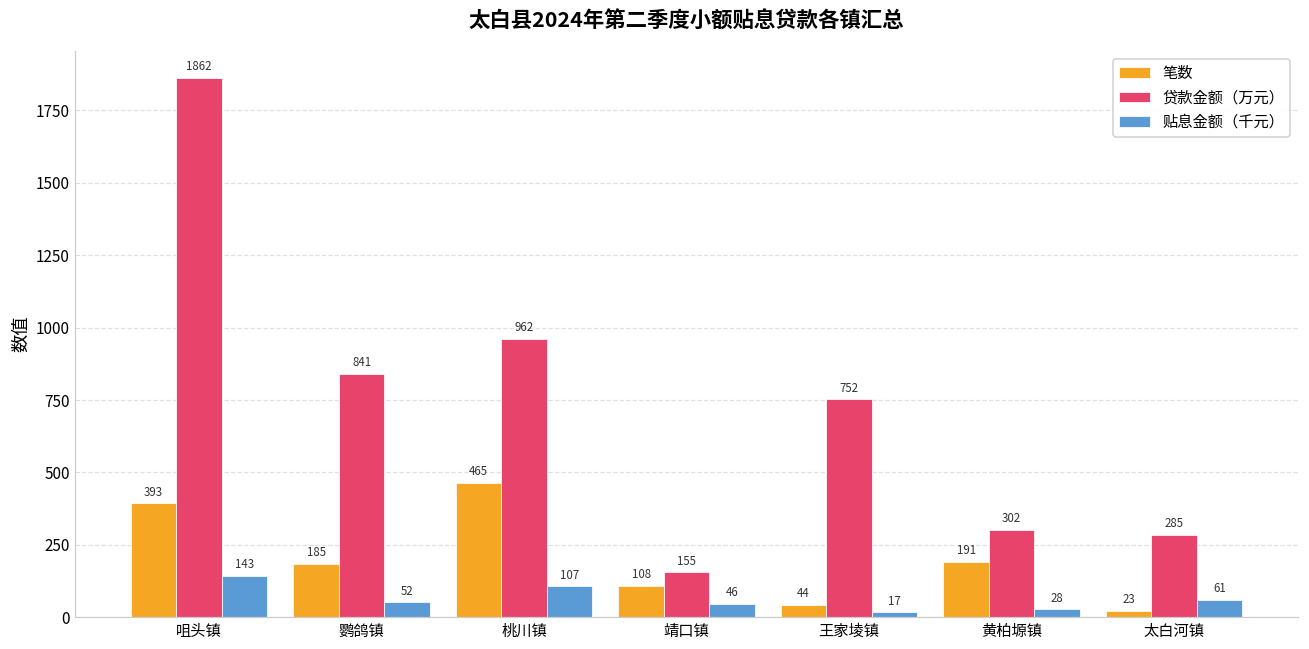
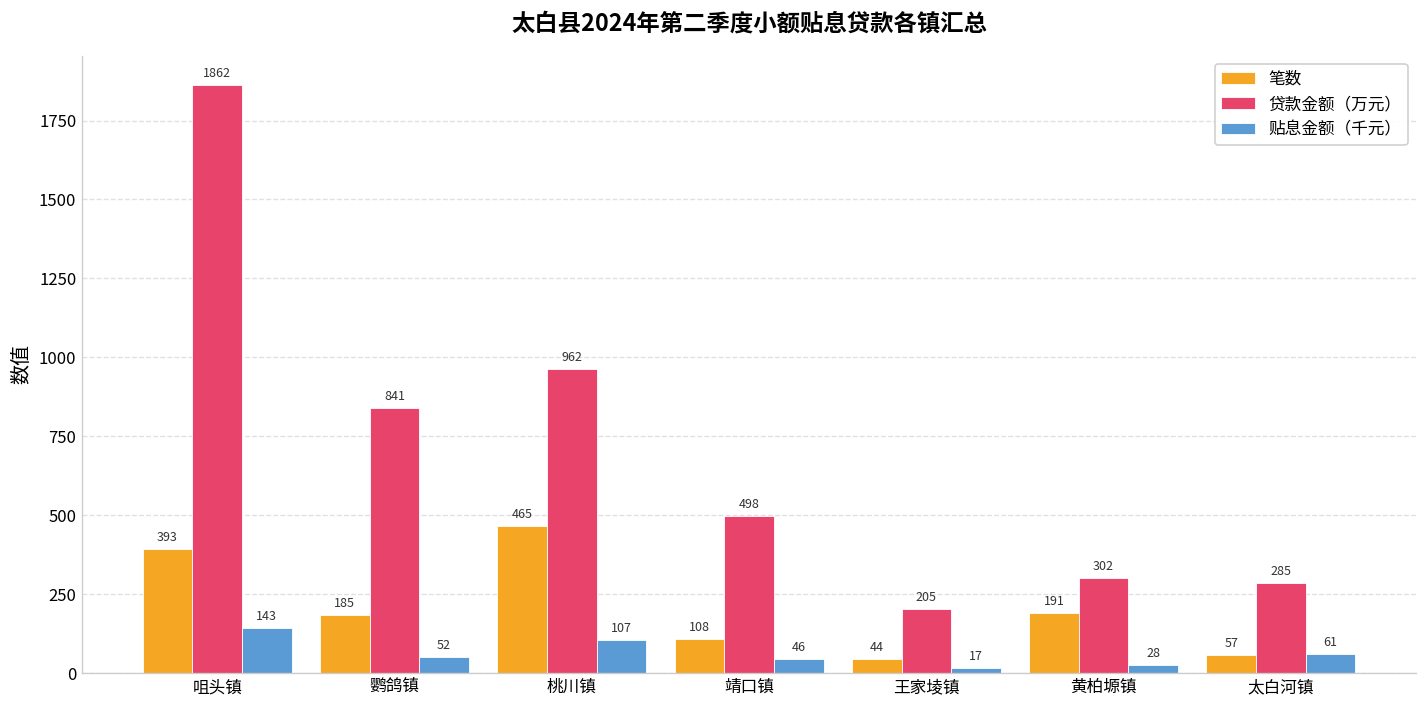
  {
    "笔数": {
      "咀头镇": 393,
      "鹦鸽镇": 185,
      "桃川镇": 465,
      "靖口镇": 108,
      "王家堎镇": 44,
      "黄柏塬镇": 191,
-     "太白河镇": 23
+     "太白河镇": 57
    },
    "贷款金额（万元）": {
      "咀头镇": 1862,
      "鹦鸽镇": 841,
      "桃川镇": 962,
-     "靖口镇": 155,
-     "王家堎镇": 752,
+     "靖口镇": 498,
+     "王家堎镇": 205,
      "黄柏塬镇": 302,
      "太白河镇": 285
    },
    "贴息金额（千元）": {
      "咀头镇": 143,
      "鹦鸽镇": 52,
      "桃川镇": 107,
      "靖口镇": 46,
      "王家堎镇": 17,
      "黄柏塬镇": 28,
      "太白河镇": 61
    }
  }
